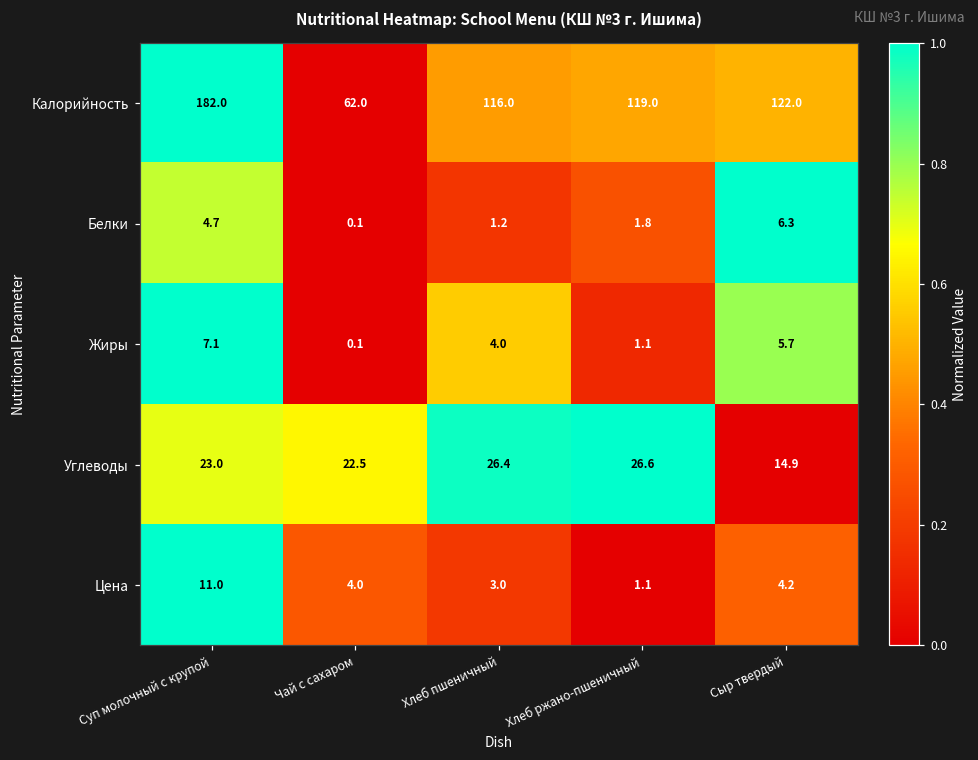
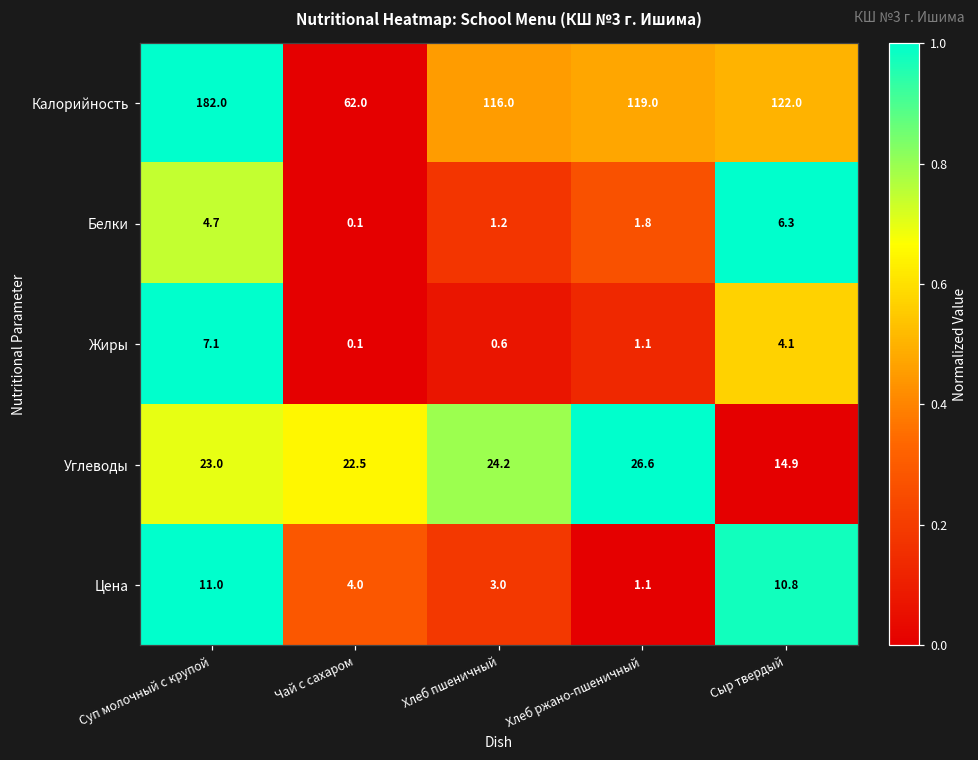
  {
    "Калорийность": {
      "Суп молочный с крупой": 182.0,
      "Чай с сахаром": 62.0,
      "Хлеб пшеничный": 116.0,
      "Хлеб ржано-пшеничный": 119.0,
      "Сыр твердый": 122.0
    },
    "Белки": {
      "Суп молочный с крупой": 4.7,
      "Чай с сахаром": 0.1,
      "Хлеб пшеничный": 1.2,
      "Хлеб ржано-пшеничный": 1.8,
      "Сыр твердый": 6.3
    },
    "Жиры": {
      "Суп молочный с крупой": 7.1,
      "Чай с сахаром": 0.1,
-     "Хлеб пшеничный": 4.0,
+     "Хлеб пшеничный": 0.6,
      "Хлеб ржано-пшеничный": 1.1,
-     "Сыр твердый": 5.7
+     "Сыр твердый": 4.1
    },
    "Углеводы": {
      "Суп молочный с крупой": 23.0,
      "Чай с сахаром": 22.5,
-     "Хлеб пшеничный": 26.4,
+     "Хлеб пшеничный": 24.2,
      "Хлеб ржано-пшеничный": 26.6,
      "Сыр твердый": 14.9
    },
    "Цена": {
      "Суп молочный с крупой": 11.0,
      "Чай с сахаром": 4.0,
      "Хлеб пшеничный": 3.0,
      "Хлеб ржано-пшеничный": 1.1,
-     "Сыр твердый": 4.2
+     "Сыр твердый": 10.8
    }
  }
